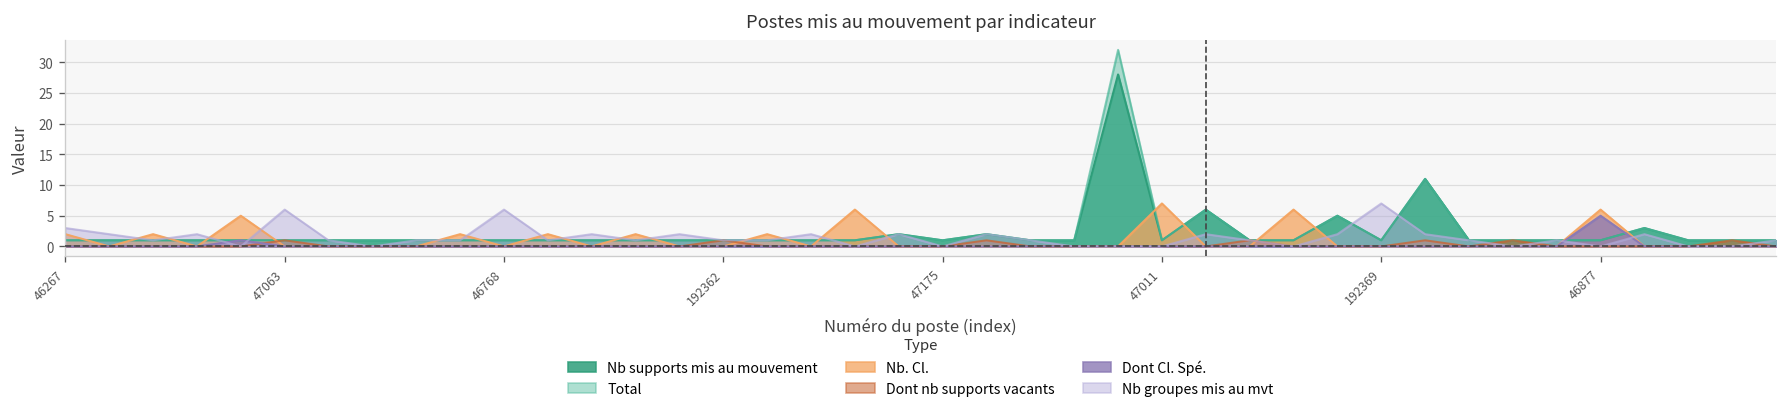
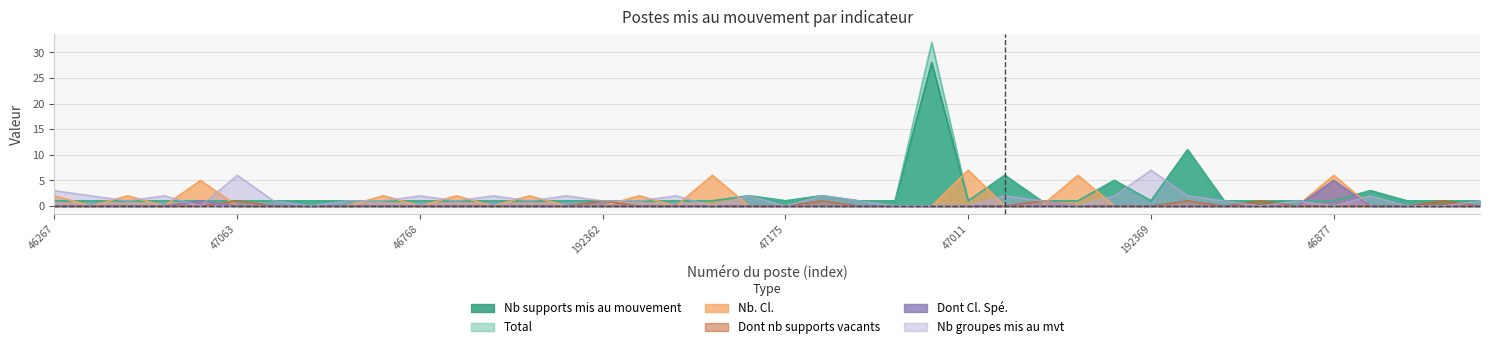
  {
    "Dont Cl. Spé.": {
      "46877": 5
    },
    "Nb groupes mis au mvt": {
      "46267": 3,
      "47063": 6,
-     "46768": 6,
+     "46768": 2,
      "192369": 7
    }
  }
